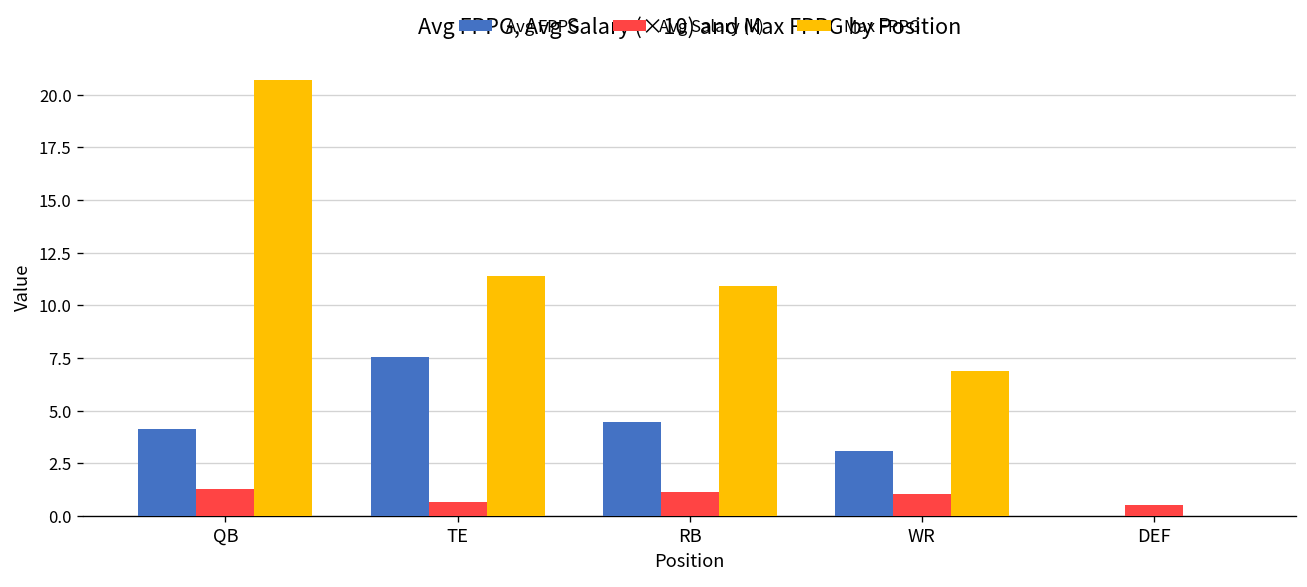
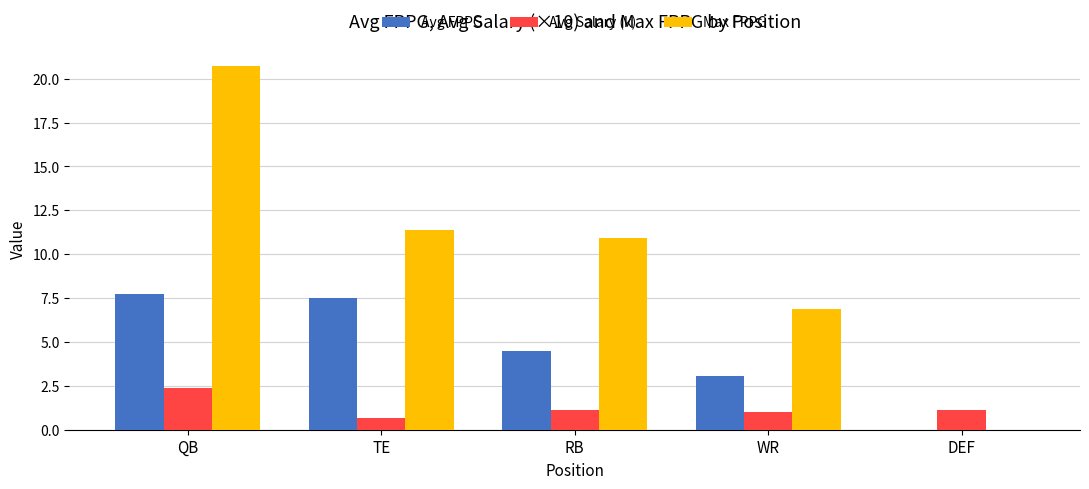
  {
    "Avg FPPG": {
-     "QB": 4.1,
+     "QB": 7.7,
      "TE": 7.5,
      "RB": 4.5,
      "WR": 3.1,
      "DEF": 0.0
    },
    "Avg Salary (k)": {
-     "QB": 1.3,
+     "QB": 2.4,
      "TE": 0.7,
      "RB": 1.1,
      "WR": 1.0,
-     "DEF": 0.5
+     "DEF": 1.1
    },
    "Max FPPG": {
      "QB": 20.7,
      "TE": 11.4,
      "RB": 10.9,
      "WR": 6.9,
      "DEF": 0.0
    }
  }
